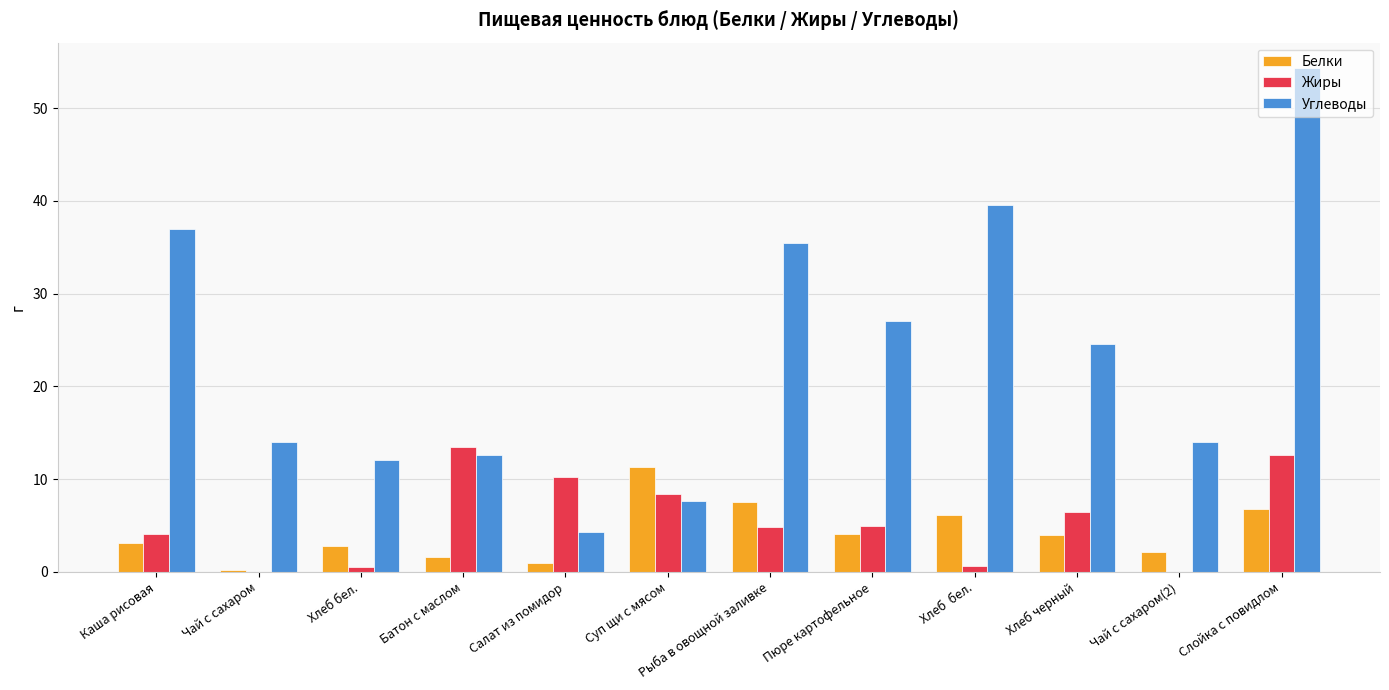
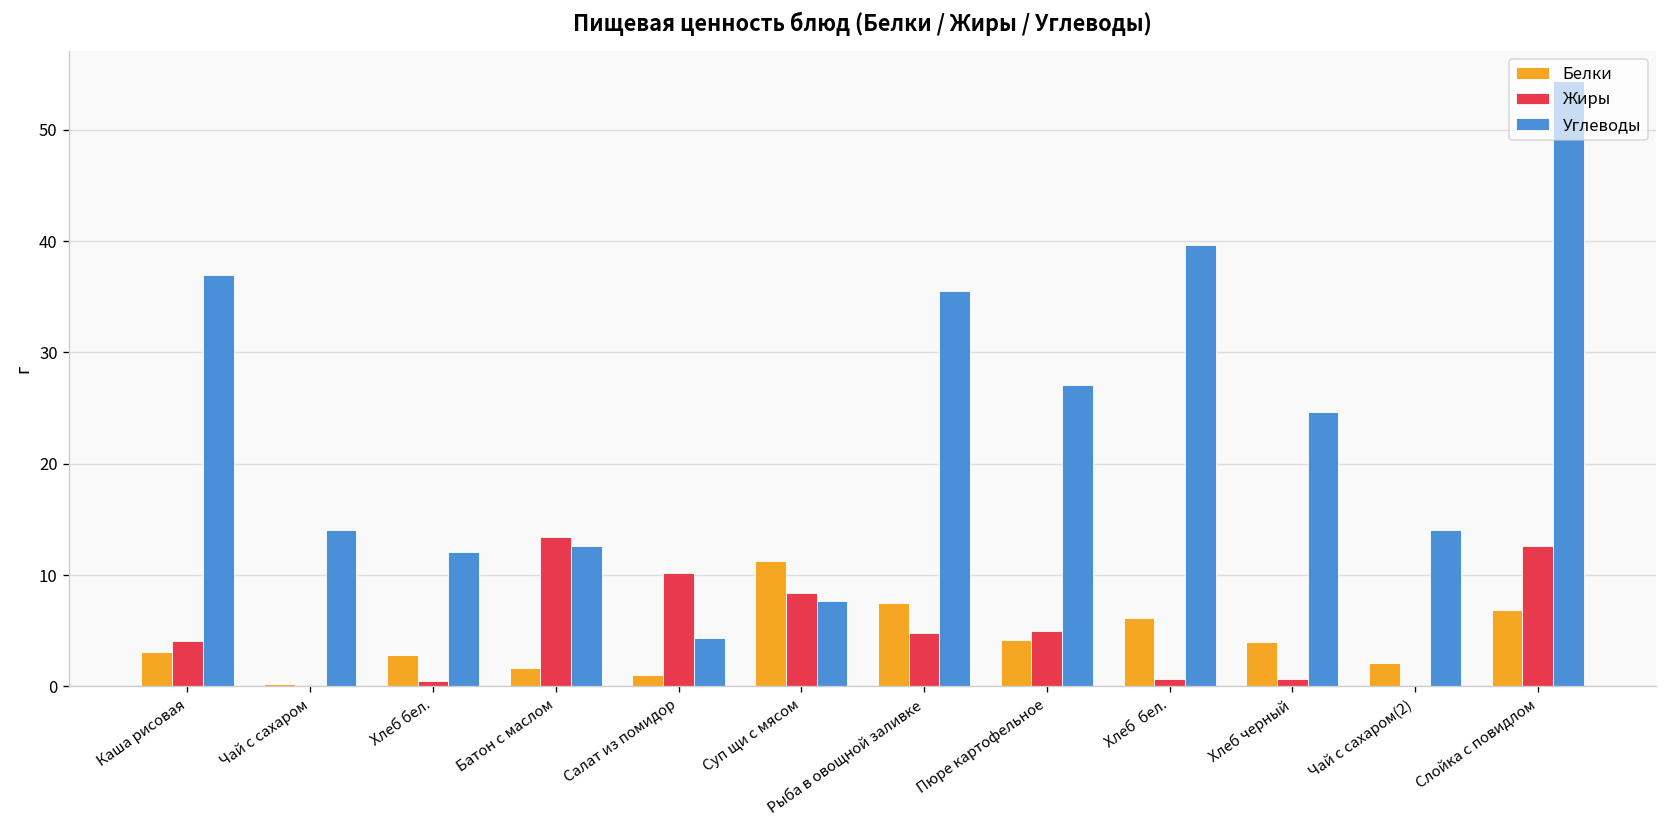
  {
    "Белки": {
      "Каша рисовая": 3,
      "Батон с маслом": 2,
      "Салат из помидор": 1,
      "Суп щи с мясом": 11,
      "Рыба в овощной заливке": 8,
      "Пюре картофельное": 4,
      "Хлеб черный": 4,
      "Чай с сахаром(2)": 2,
      "Слойка с повидлом": 7
    },
    "Жиры": {
      "Каша рисовая": 4,
      "Чай с сахаром": 0,
      "Батон с маслом": 13,
      "Салат из помидор": 10,
      "Суп щи с мясом": 8,
      "Рыба в овощной заливке": 5,
      "Пюре картофельное": 5,
-     "Хлеб черный": 6,
+     "Хлеб черный": 1,
      "Чай с сахаром(2)": 0,
      "Слойка с повидлом": 13
    },
    "Углеводы": {
      "Каша рисовая": 37,
      "Чай с сахаром": 14,
      "Батон с маслом": 13,
      "Салат из помидор": 4,
      "Суп щи с мясом": 8,
      "Рыба в овощной заливке": 36,
      "Пюре картофельное": 27,
      "Хлеб черный": 25,
      "Чай с сахаром(2)": 14
    }
  }
